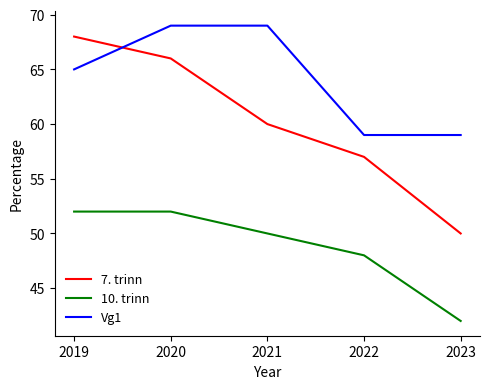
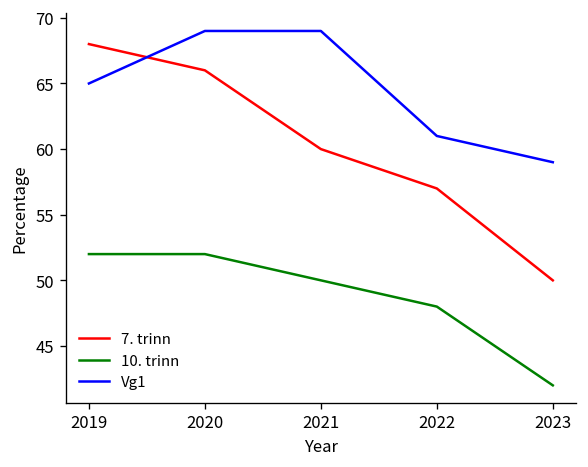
  {
    "7. trinn": {
      "2019": 68,
      "2020": 66,
      "2021": 60,
      "2022": 57,
      "2023": 50
    },
    "10. trinn": {
      "2019": 52,
      "2020": 52,
      "2021": 50,
      "2022": 48,
      "2023": 42
    },
    "Vg1": {
      "2019": 65,
      "2020": 69,
      "2021": 69,
-     "2022": 59,
+     "2022": 61,
      "2023": 59
    }
  }
